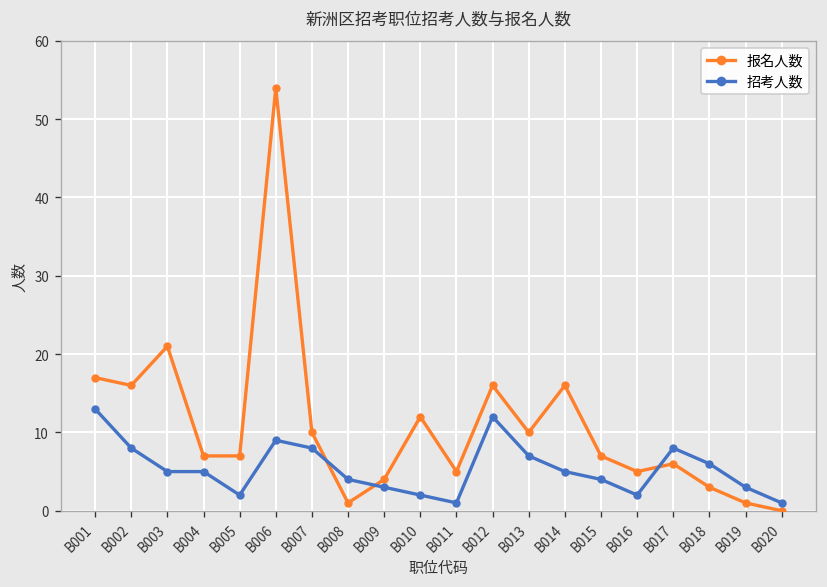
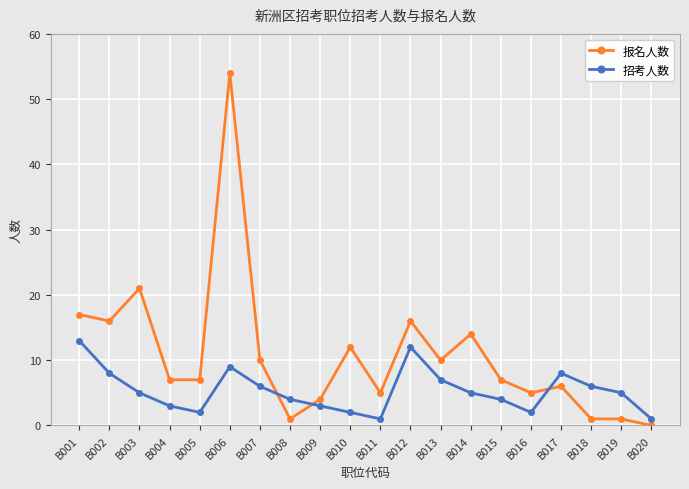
  {
    "报名人数": {
      "B001": 17,
      "B002": 16,
      "B003": 21,
      "B004": 7,
      "B005": 7,
      "B006": 54,
      "B007": 10,
      "B008": 1,
      "B009": 4,
      "B010": 12,
      "B011": 5,
      "B012": 16,
      "B013": 10,
-     "B014": 16,
+     "B014": 14,
      "B015": 7,
      "B016": 5,
      "B017": 6,
-     "B018": 3,
+     "B018": 1,
      "B019": 1,
      "B020": 0
    },
    "招考人数": {
      "B001": 13,
      "B002": 8,
      "B003": 5,
-     "B004": 5,
+     "B004": 3,
      "B005": 2,
      "B006": 9,
-     "B007": 8,
+     "B007": 6,
      "B008": 4,
      "B009": 3,
      "B010": 2,
      "B011": 1,
      "B012": 12,
      "B013": 7,
      "B014": 5,
      "B015": 4,
      "B016": 2,
      "B017": 8,
      "B018": 6,
-     "B019": 3,
+     "B019": 5,
      "B020": 1
    }
  }
